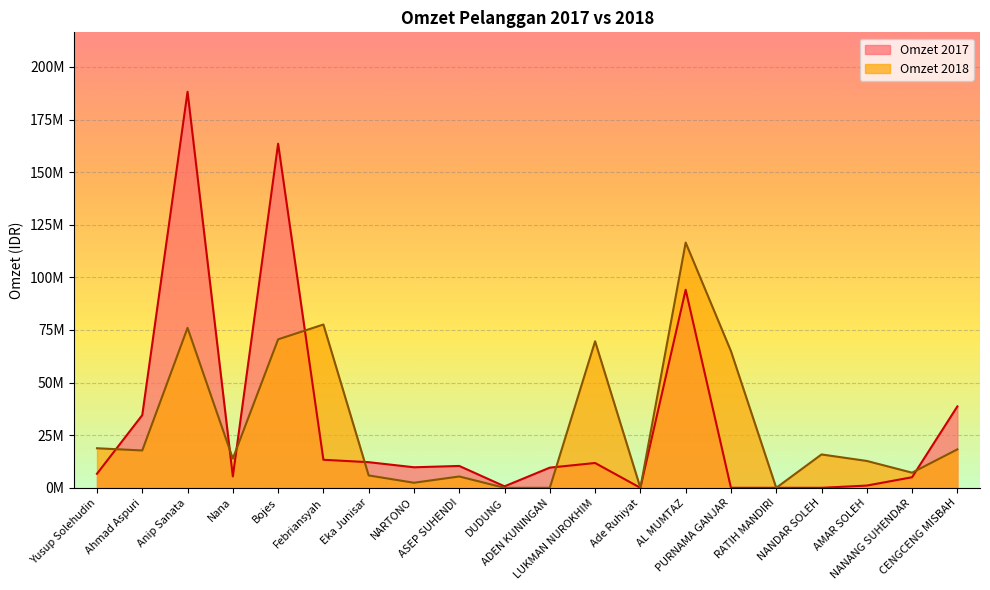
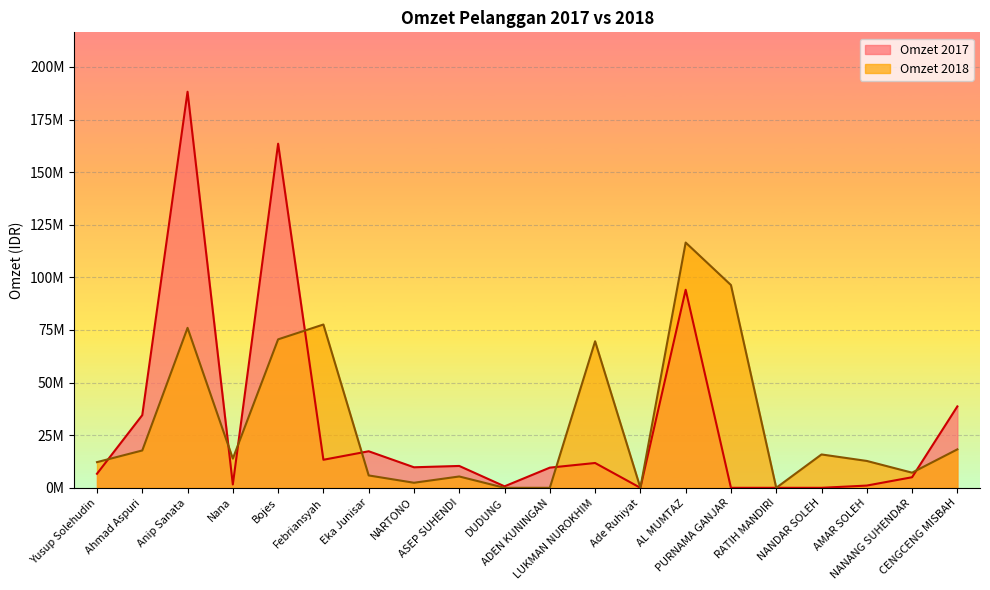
  {
    "Omzet 2017": {
      "Yusup Solehudin": 7000000,
      "Ahmad Aspuri": 35000000,
      "Anip Sanata": 188000000,
-     "Nana": 5000000,
+     "Nana": 2000000,
      "Bojes": 164000000,
      "Febriansyah": 13000000,
-     "Eka Junisar": 12000000,
+     "Eka Junisar": 17000000,
      "NARTONO": 10000000,
      "ASEP SUHENDI": 10000000,
      "ADEN KUNINGAN": 10000000,
      "LUKMAN NUROKHIM": 12000000,
      "AL MUMTAZ": 94000000,
      "PURNAMA GANJAR": 0,
      "NANDAR SOLEH": 0,
      "AMAR SOLEH": 1000000,
      "NANANG SUHENDAR": 5000000,
      "CENGCENG MISBAH": 39000000
    },
    "Omzet 2018": {
-     "Yusup Solehudin": 19000000,
+     "Yusup Solehudin": 12000000,
      "Ahmad Aspuri": 18000000,
      "Anip Sanata": 76000000,
      "Nana": 14000000,
      "Bojes": 71000000,
      "Febriansyah": 78000000,
      "Eka Junisar": 6000000,
      "NARTONO": 2000000,
      "ASEP SUHENDI": 5000000,
      "ADEN KUNINGAN": 0,
      "LUKMAN NUROKHIM": 70000000,
      "AL MUMTAZ": 117000000,
-     "PURNAMA GANJAR": 65000000,
+     "PURNAMA GANJAR": 96000000,
      "NANDAR SOLEH": 16000000,
      "AMAR SOLEH": 13000000,
      "NANANG SUHENDAR": 7000000,
      "CENGCENG MISBAH": 18000000
    }
  }
